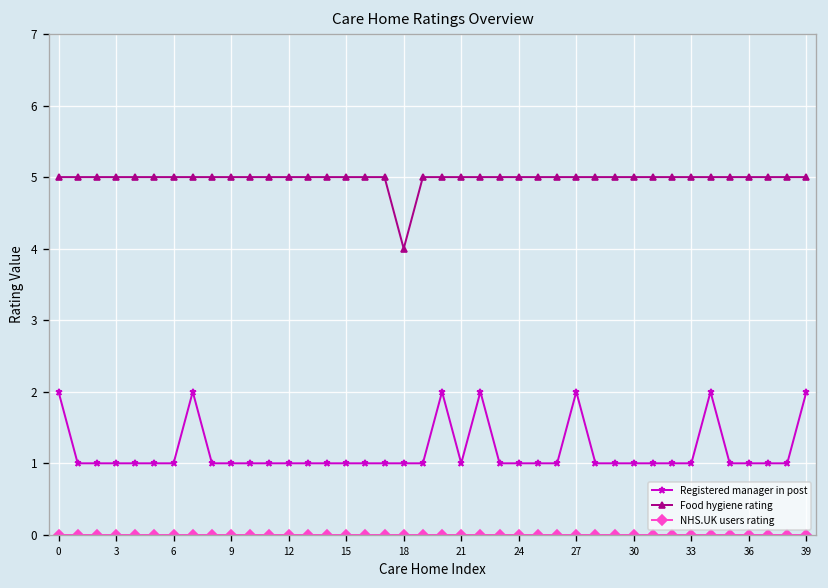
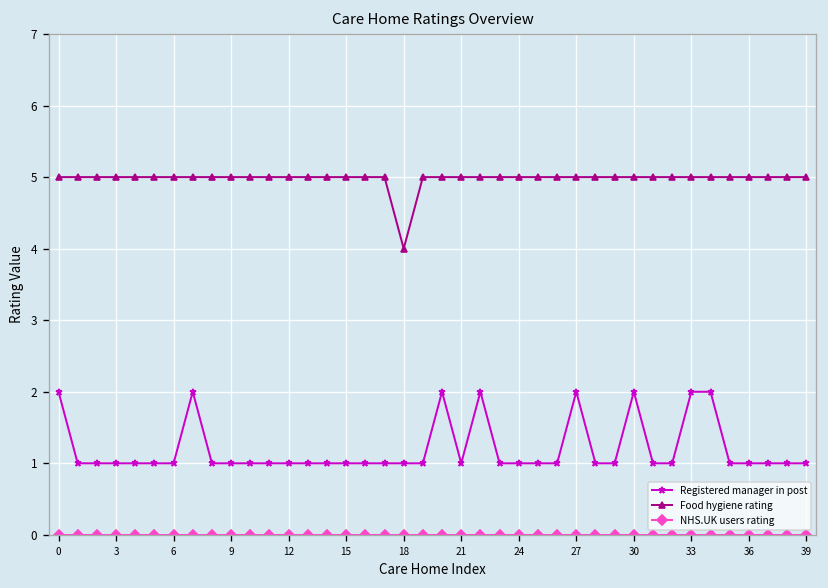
  {
    "Registered manager in post": {
      "0": 2,
      "3": 1,
      "6": 1,
      "9": 1,
      "12": 1,
      "15": 1,
      "18": 1,
      "21": 1,
      "24": 1,
      "27": 2,
-     "30": 1,
-     "33": 1,
+     "30": 2,
+     "33": 2,
      "36": 1,
-     "39": 2
+     "39": 1
    },
    "Food hygiene rating": {
      "0": 5,
      "3": 5,
      "6": 5,
      "9": 5,
      "12": 5,
      "15": 5,
      "18": 4,
      "21": 5,
      "24": 5,
      "27": 5,
      "30": 5,
      "33": 5,
      "36": 5,
      "39": 5
    },
    "NHS.UK users rating": {
      "0": 0,
      "3": 0,
      "6": 0,
      "9": 0,
      "12": 0,
      "15": 0,
      "18": 0,
      "21": 0,
      "24": 0,
      "27": 0,
      "30": 0,
      "33": 0,
      "36": 0,
      "39": 0
    }
  }
